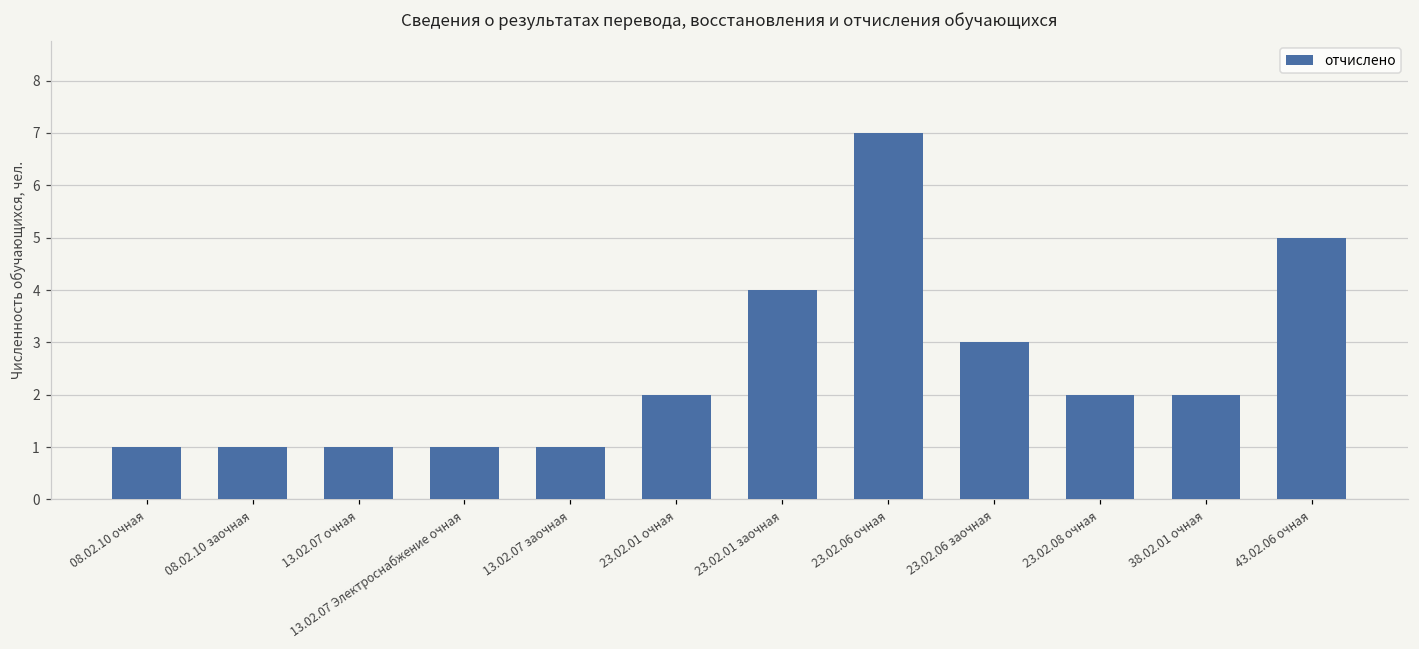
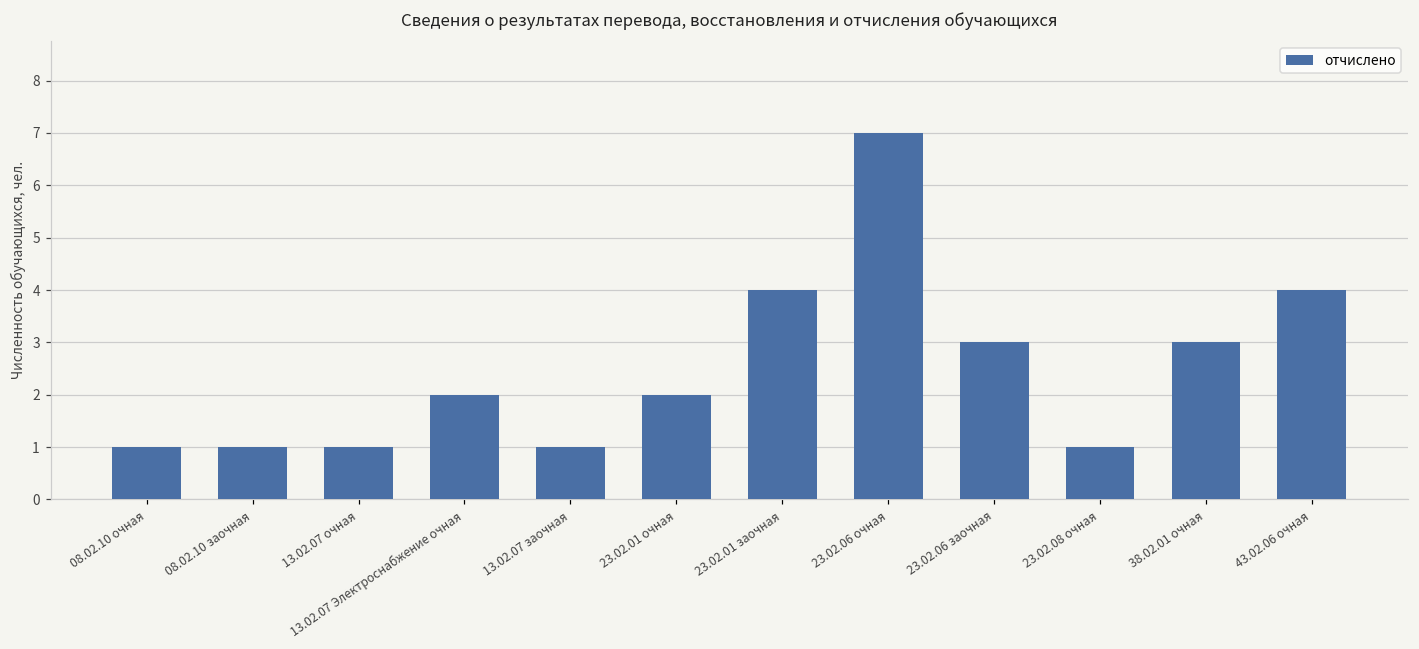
  {
    "08.02.10 очная": 1,
    "08.02.10 заочная": 1,
    "13.02.07 очная": 1,
-   "13.02.07 Электроснабжение очная": 1,
+   "13.02.07 Электроснабжение очная": 2,
    "13.02.07 заочная": 1,
    "23.02.01 очная": 2,
    "23.02.01 заочная": 4,
    "23.02.06 очная": 7,
    "23.02.06 заочная": 3,
-   "23.02.08 очная": 2,
-   "38.02.01 очная": 2,
-   "43.02.06 очная": 5
+   "23.02.08 очная": 1,
+   "38.02.01 очная": 3,
+   "43.02.06 очная": 4
  }
